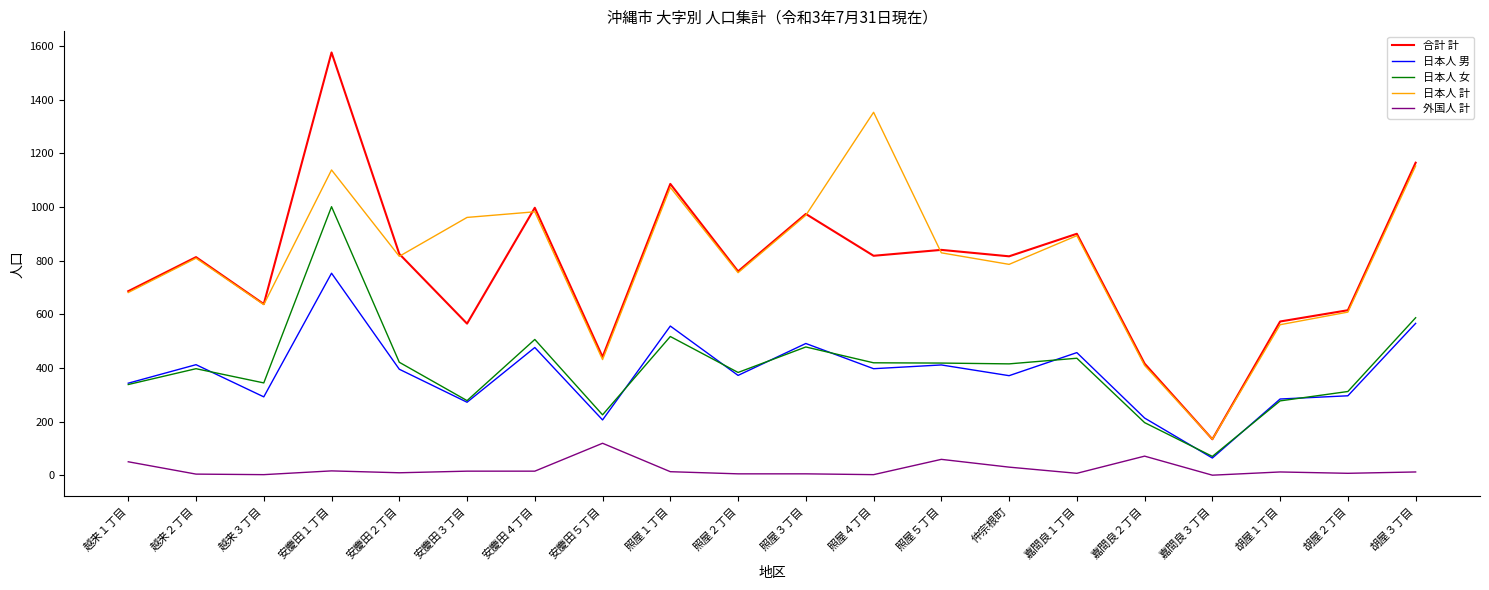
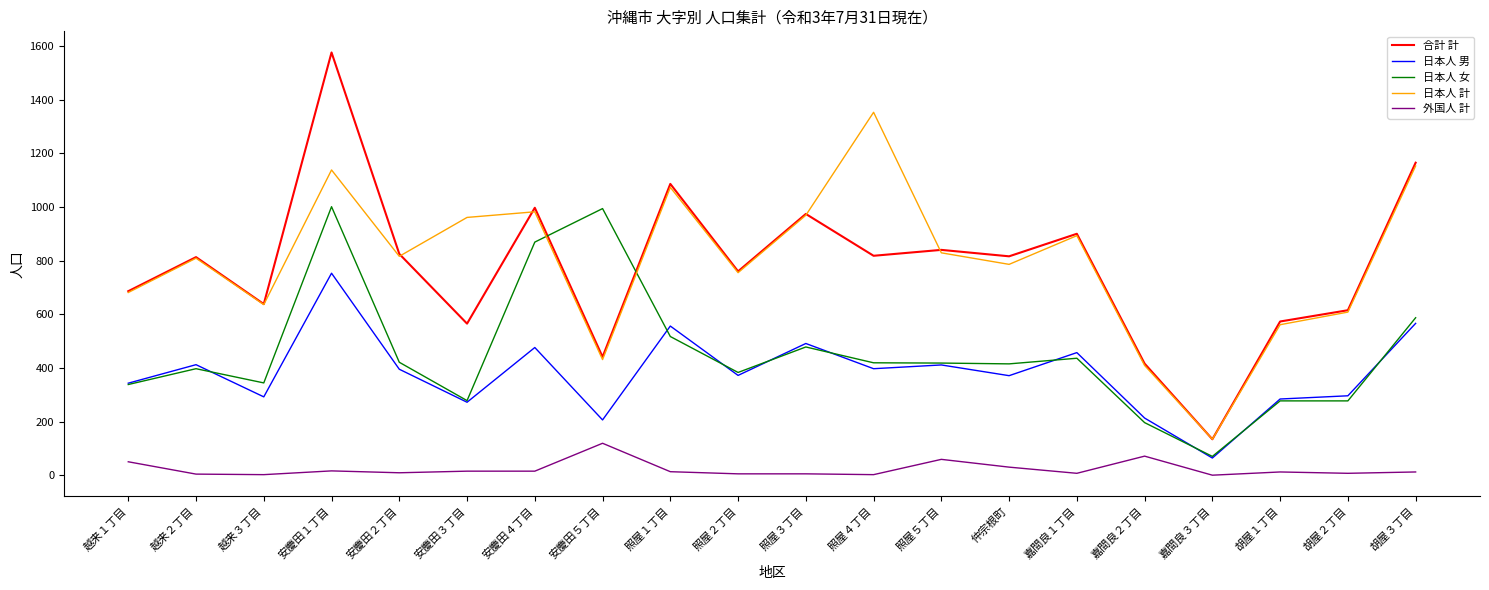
  {
    "合計 計": {
      "安慶田１丁目": 1580,
      "安慶田３丁目": 570,
      "安慶田４丁目": 1000,
      "安慶田５丁目": 440,
      "照屋１丁目": 1090,
      "照屋４丁目": 820,
      "照屋５丁目": 840,
      "仲宗根町": 820,
      "胡屋１丁目": 570,
      "胡屋３丁目": 1170
    },
    "日本人 男": {
      "越来２丁目": 410,
      "越来３丁目": 290,
      "安慶田１丁目": 750,
      "安慶田２丁目": 400,
      "安慶田４丁目": 480,
      "安慶田５丁目": 210,
      "照屋１丁目": 560,
      "照屋２丁目": 370,
      "照屋３丁目": 490,
      "照屋４丁目": 400,
      "仲宗根町": 370,
      "嘉間良１丁目": 460,
      "嘉間良２丁目": 210,
      "胡屋２丁目": 300,
      "胡屋３丁目": 570
    },
    "日本人 女": {
      "越来２丁目": 400,
      "越来３丁目": 340,
      "安慶田１丁目": 1000,
      "安慶田２丁目": 420,
-     "安慶田４丁目": 510,
-     "安慶田５丁目": 230,
+     "安慶田４丁目": 870,
+     "安慶田５丁目": 990,
      "照屋１丁目": 520,
      "照屋２丁目": 380,
      "照屋３丁目": 480,
      "照屋４丁目": 420,
      "仲宗根町": 420,
      "嘉間良１丁目": 440,
      "嘉間良２丁目": 200,
-     "胡屋２丁目": 310,
+     "胡屋２丁目": 280,
      "胡屋３丁目": 590
    },
    "日本人 計": {
      "安慶田１丁目": 1140,
      "安慶田３丁目": 960,
      "安慶田４丁目": 980,
      "安慶田５丁目": 430,
      "照屋１丁目": 1070,
      "照屋４丁目": 1350,
      "照屋５丁目": 830,
      "仲宗根町": 790,
      "胡屋１丁目": 560,
      "胡屋３丁目": 1150
    },
    "外国人 計": {
      "越来１丁目": 50,
      "越来２丁目": 0,
      "越来３丁目": 0,
      "安慶田１丁目": 20,
      "安慶田２丁目": 10,
      "安慶田３丁目": 20,
      "安慶田４丁目": 20,
      "安慶田５丁目": 120,
      "照屋１丁目": 10,
      "照屋２丁目": 10,
      "照屋３丁目": 10,
      "照屋４丁目": 0,
      "照屋５丁目": 60,
      "仲宗根町": 30,
      "嘉間良１丁目": 10,
      "嘉間良２丁目": 70,
      "嘉間良３丁目": 0,
      "胡屋１丁目": 10,
      "胡屋２丁目": 10,
      "胡屋３丁目": 10
    }
  }
